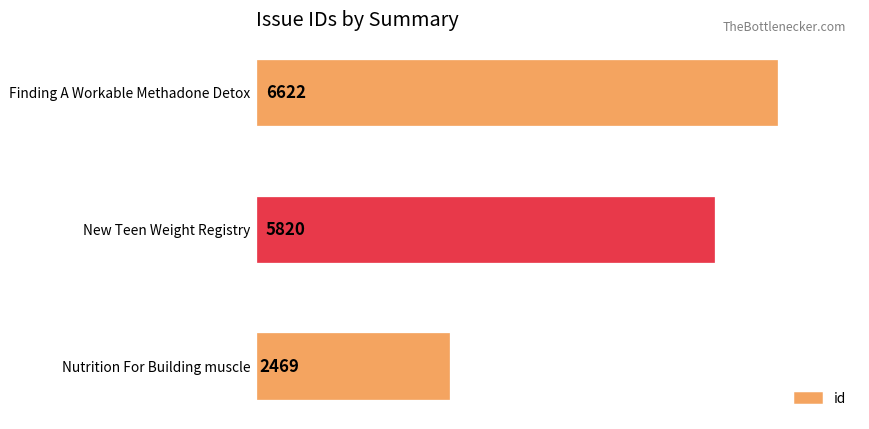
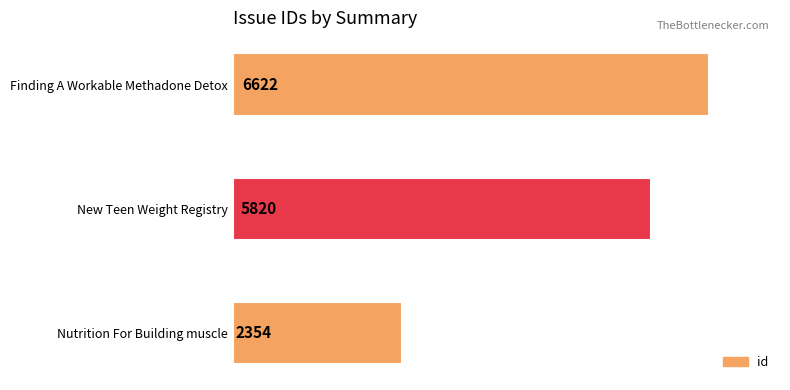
  {
    "Finding A Workable Methadone Detox": 6622,
    "New Teen Weight Registry": 5820,
-   "Nutrition For Building muscle": 2469
+   "Nutrition For Building muscle": 2354
  }
